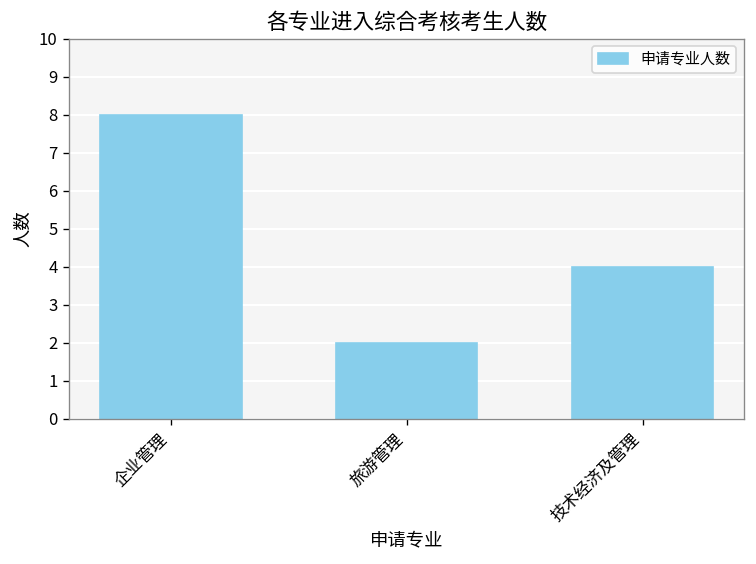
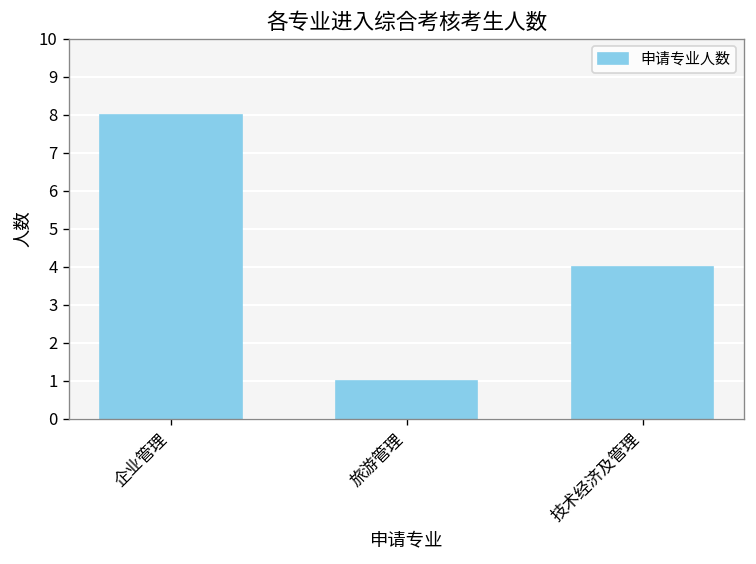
  {
    "企业管理": 8,
-   "旅游管理": 2,
+   "旅游管理": 1,
    "技术经济及管理": 4
  }
